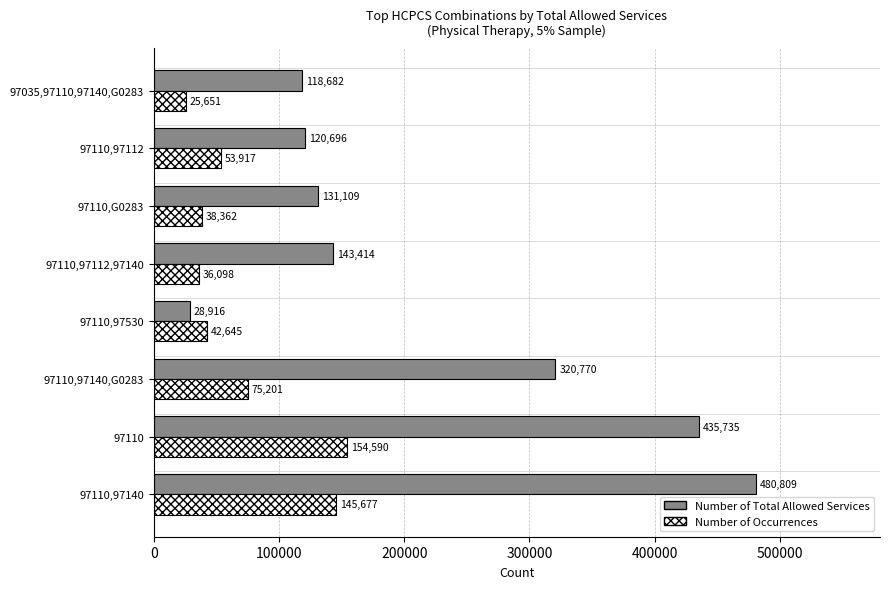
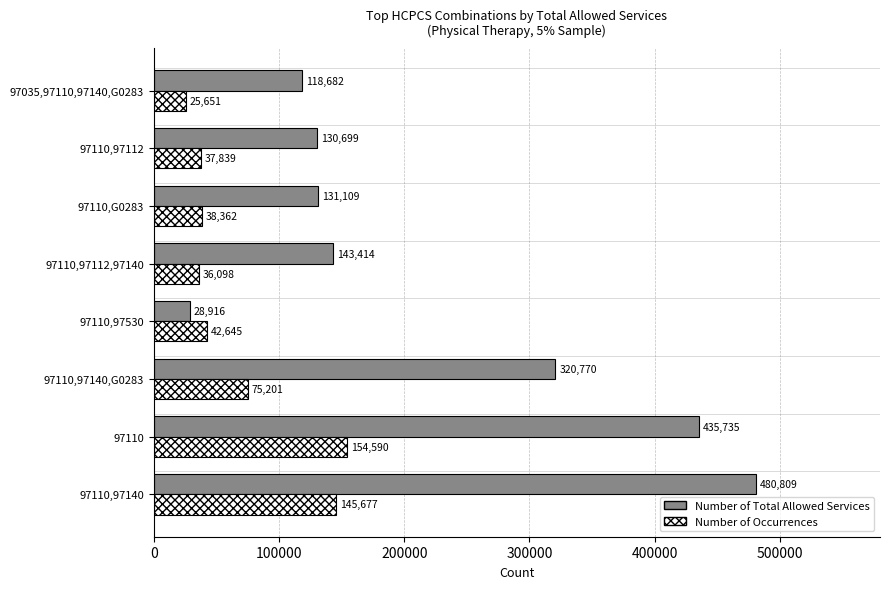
  {
    "Number of Total Allowed Services": {
      "97035,97110,97140,G0283": "118,682",
-     "97110,97112": "120,696",
+     "97110,97112": "130,699",
      "97110,G0283": "131,109",
      "97110,97112,97140": "143,414",
      "97110,97530": "28,916",
      "97110,97140,G0283": "320,770",
      "97110": "435,735",
      "97110,97140": "480,809"
    },
    "Number of Occurrences": {
      "97035,97110,97140,G0283": "25,651",
-     "97110,97112": "53,917",
+     "97110,97112": "37,839",
      "97110,G0283": "38,362",
      "97110,97112,97140": "36,098",
      "97110,97530": "42,645",
      "97110,97140,G0283": "75,201",
      "97110": "154,590",
      "97110,97140": "145,677"
    }
  }
